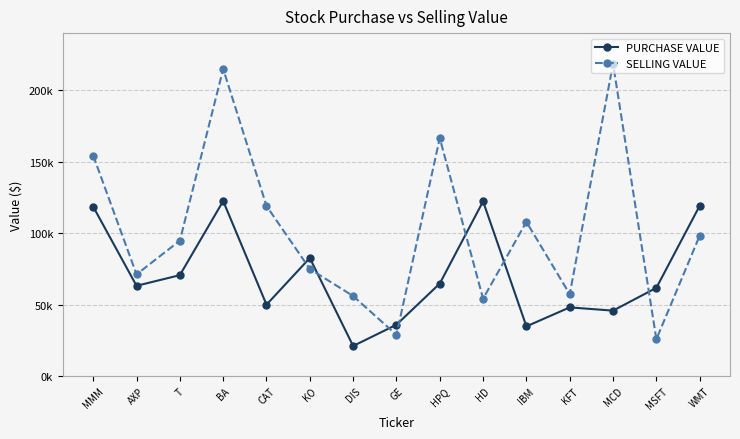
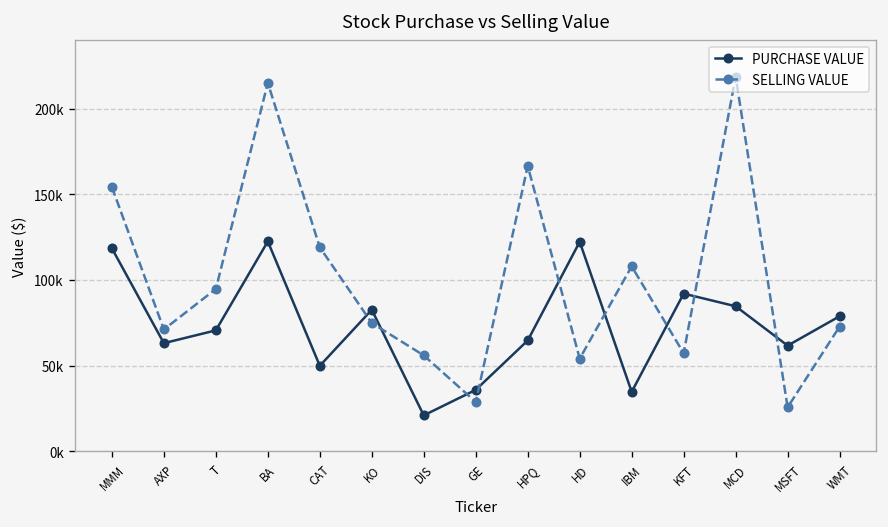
  {
    "PURCHASE VALUE": {
      "MMM": 118000,
      "AXP": 63000,
      "T": 71000,
      "BA": 122000,
      "CAT": 50000,
      "KO": 83000,
      "DIS": 21000,
      "GE": 36000,
      "HPQ": 65000,
      "HD": 122000,
      "IBM": 35000,
-     "KFT": 48000,
-     "MCD": 46000,
+     "KFT": 92000,
+     "MCD": 85000,
      "MSFT": 62000,
-     "WMT": 119000
+     "WMT": 79000
    },
    "SELLING VALUE": {
      "MMM": 154000,
      "AXP": 71000,
      "T": 95000,
      "BA": 215000,
      "CAT": 119000,
      "KO": 75000,
      "DIS": 56000,
      "GE": 29000,
      "HPQ": 166000,
      "HD": 54000,
      "IBM": 108000,
      "KFT": 57000,
      "MSFT": 26000,
-     "WMT": 98000
+     "WMT": 73000
    }
  }
